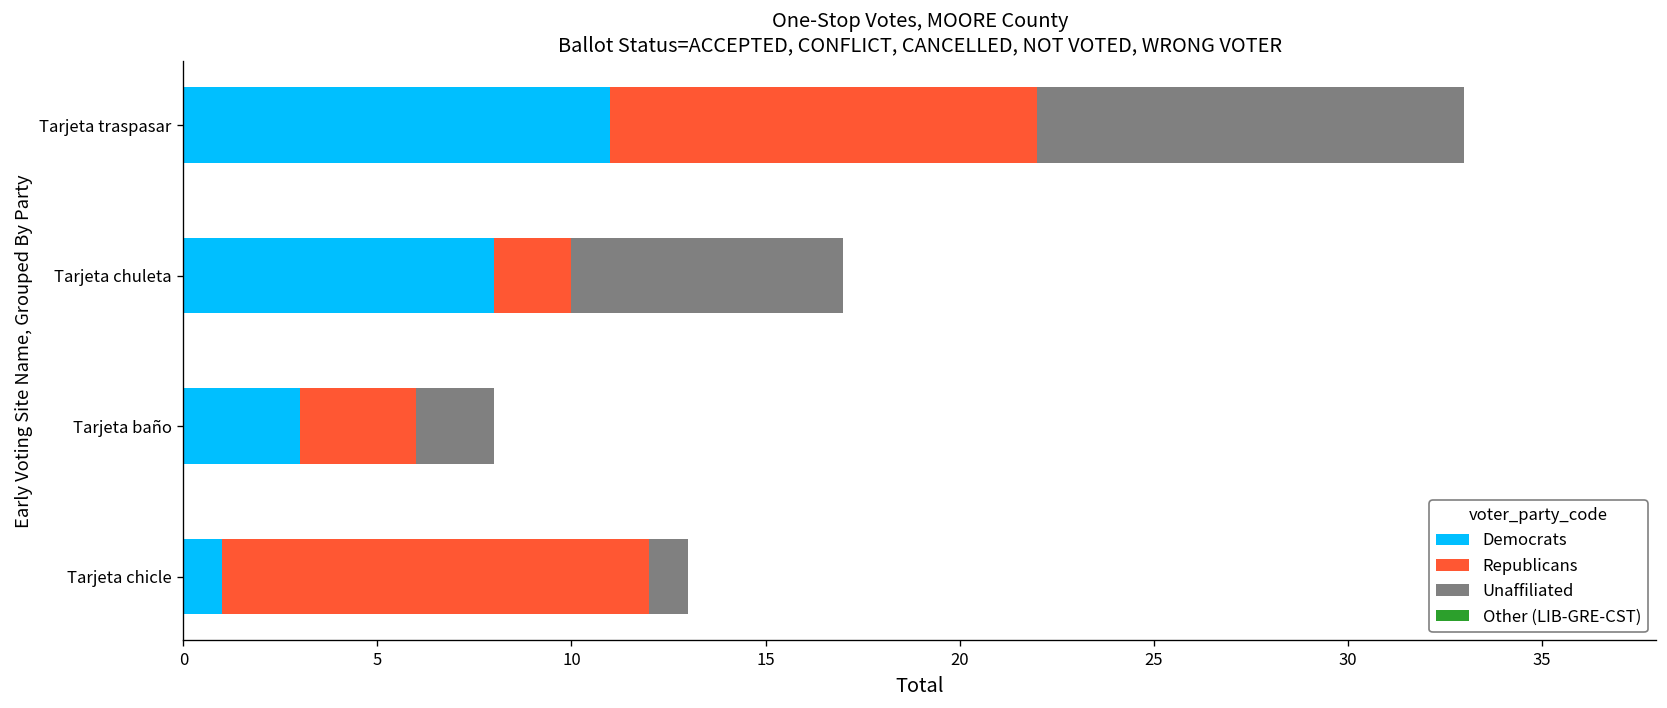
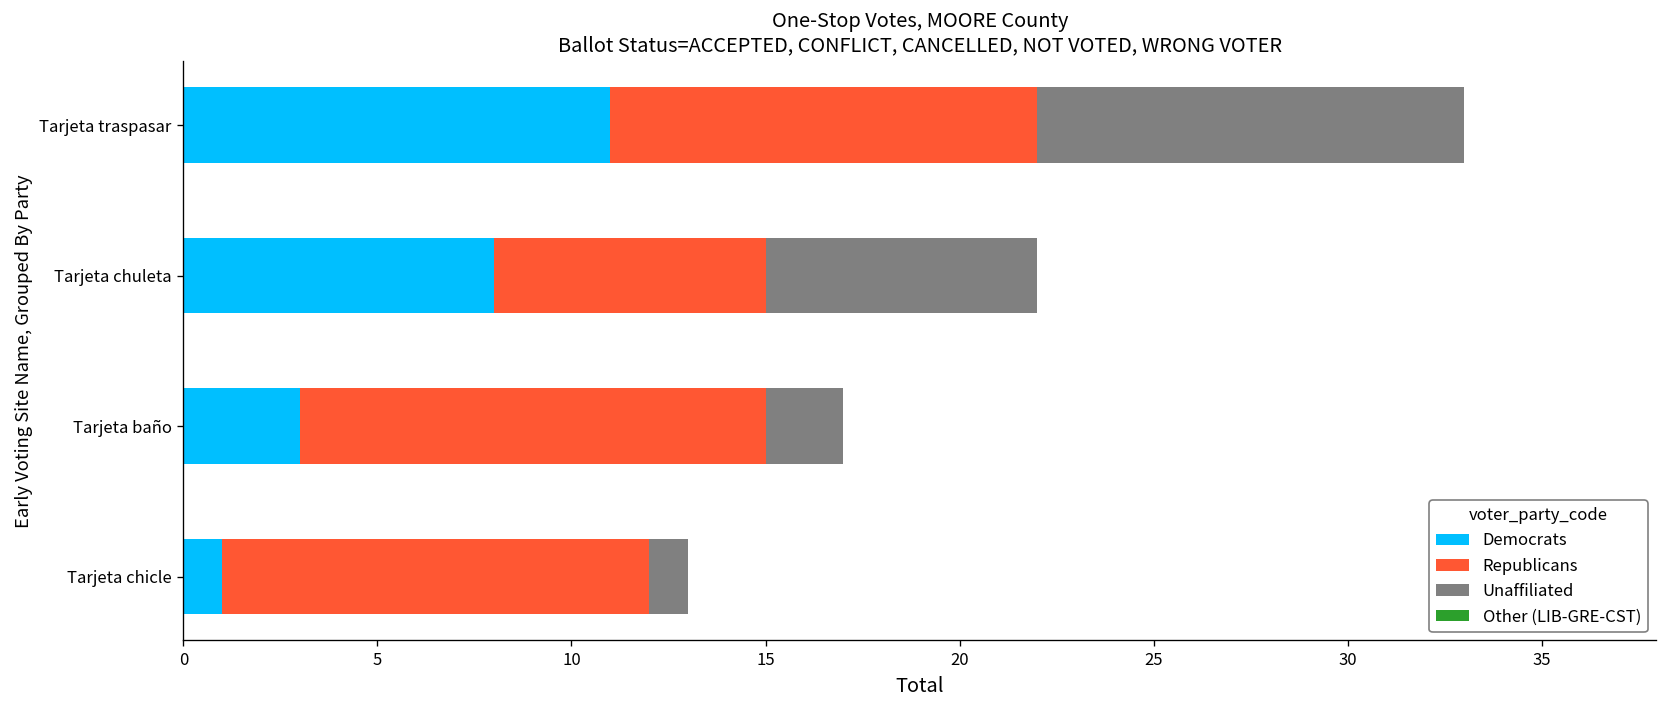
  {
    "Democrats": {
      "Tarjeta traspasar": 11,
      "Tarjeta chuleta": 8,
      "Tarjeta baño": 3,
      "Tarjeta chicle": 1
    },
    "Republicans": {
      "Tarjeta traspasar": 11,
-     "Tarjeta chuleta": 2,
-     "Tarjeta baño": 3,
+     "Tarjeta chuleta": 7,
+     "Tarjeta baño": 12,
      "Tarjeta chicle": 11
    }
  }
